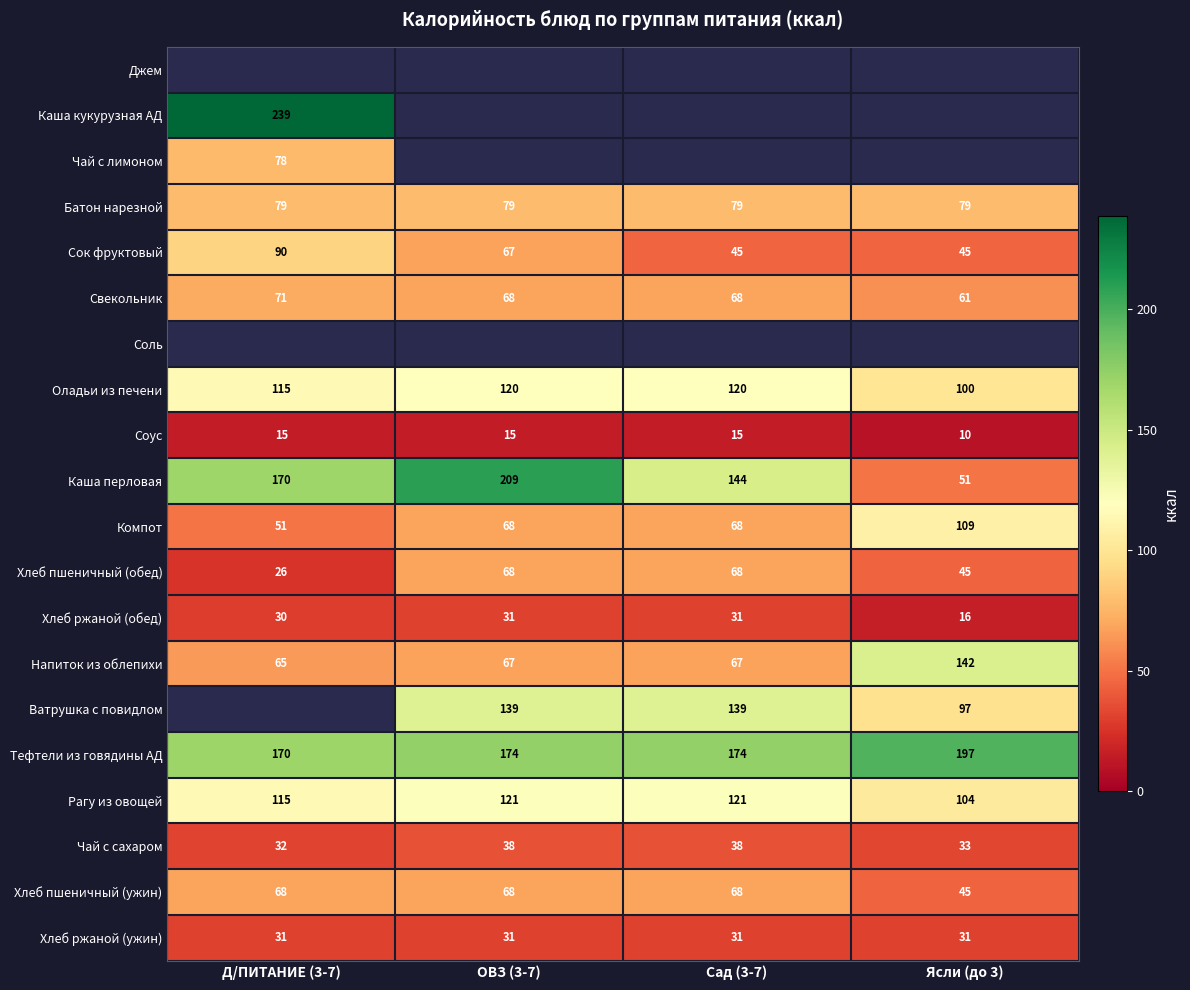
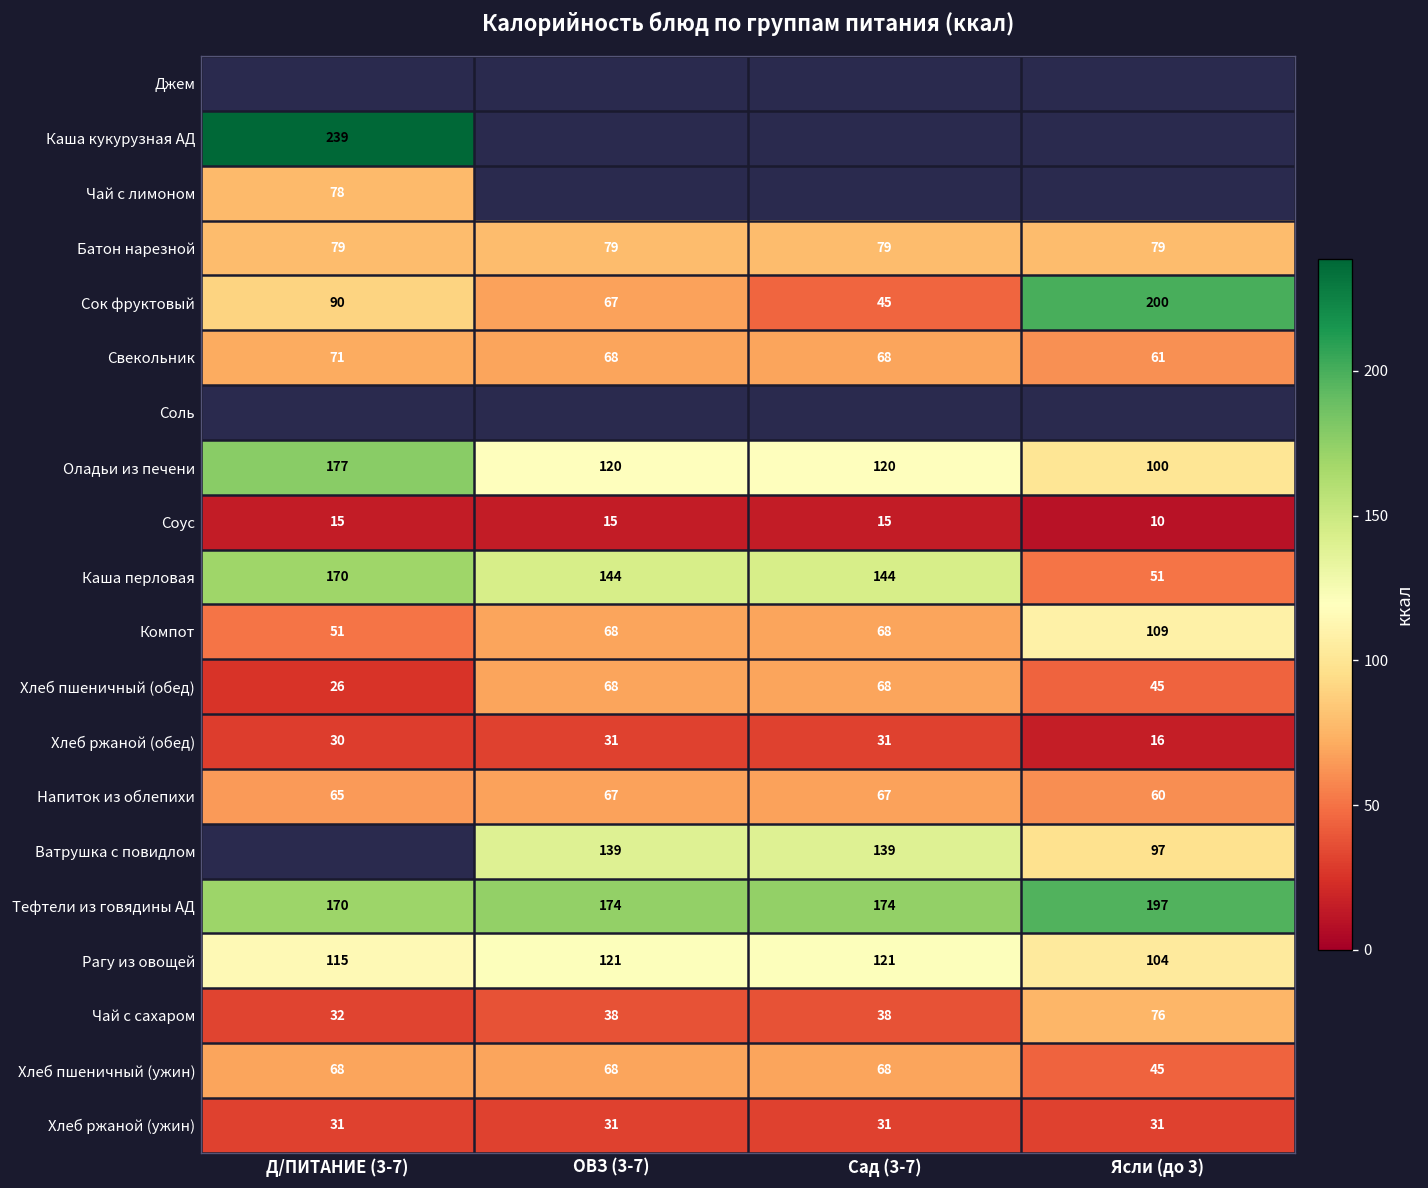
  {
    "Каша кукурузная АД": {
      "Д/ПИТАНИЕ (3-7)": 239
    },
    "Чай с лимоном": {
      "Д/ПИТАНИЕ (3-7)": 78
    },
    "Батон нарезной": {
      "Д/ПИТАНИЕ (3-7)": 79,
      "ОВЗ (3-7)": 79,
      "Сад (3-7)": 79,
      "Ясли (до 3)": 79
    },
    "Сок фруктовый": {
      "Д/ПИТАНИЕ (3-7)": 90,
      "ОВЗ (3-7)": 67,
      "Сад (3-7)": 45,
-     "Ясли (до 3)": 45
+     "Ясли (до 3)": 200
    },
    "Свекольник": {
      "Д/ПИТАНИЕ (3-7)": 71,
      "ОВЗ (3-7)": 68,
      "Сад (3-7)": 68,
      "Ясли (до 3)": 61
    },
    "Оладьи из печени": {
-     "Д/ПИТАНИЕ (3-7)": 115,
+     "Д/ПИТАНИЕ (3-7)": 177,
      "ОВЗ (3-7)": 120,
      "Сад (3-7)": 120,
      "Ясли (до 3)": 100
    },
    "Соус": {
      "Д/ПИТАНИЕ (3-7)": 15,
      "ОВЗ (3-7)": 15,
      "Сад (3-7)": 15,
      "Ясли (до 3)": 10
    },
    "Каша перловая": {
      "Д/ПИТАНИЕ (3-7)": 170,
-     "ОВЗ (3-7)": 209,
+     "ОВЗ (3-7)": 144,
      "Сад (3-7)": 144,
      "Ясли (до 3)": 51
    },
    "Компот": {
      "Д/ПИТАНИЕ (3-7)": 51,
      "ОВЗ (3-7)": 68,
      "Сад (3-7)": 68,
      "Ясли (до 3)": 109
    },
    "Хлеб пшеничный (обед)": {
      "Д/ПИТАНИЕ (3-7)": 26,
      "ОВЗ (3-7)": 68,
      "Сад (3-7)": 68,
      "Ясли (до 3)": 45
    },
    "Хлеб ржаной (обед)": {
      "Д/ПИТАНИЕ (3-7)": 30,
      "ОВЗ (3-7)": 31,
      "Сад (3-7)": 31,
      "Ясли (до 3)": 16
    },
    "Напиток из облепихи": {
      "Д/ПИТАНИЕ (3-7)": 65,
      "ОВЗ (3-7)": 67,
      "Сад (3-7)": 67,
-     "Ясли (до 3)": 142
+     "Ясли (до 3)": 60
    },
    "Ватрушка с повидлом": {
      "ОВЗ (3-7)": 139,
      "Сад (3-7)": 139,
      "Ясли (до 3)": 97
    },
    "Тефтели из говядины АД": {
      "Д/ПИТАНИЕ (3-7)": 170,
      "ОВЗ (3-7)": 174,
      "Сад (3-7)": 174,
      "Ясли (до 3)": 197
    },
    "Рагу из овощей": {
      "Д/ПИТАНИЕ (3-7)": 115,
      "ОВЗ (3-7)": 121,
      "Сад (3-7)": 121,
      "Ясли (до 3)": 104
    },
    "Чай с сахаром": {
      "Д/ПИТАНИЕ (3-7)": 32,
      "ОВЗ (3-7)": 38,
      "Сад (3-7)": 38,
-     "Ясли (до 3)": 33
+     "Ясли (до 3)": 76
    },
    "Хлеб пшеничный (ужин)": {
      "Д/ПИТАНИЕ (3-7)": 68,
      "ОВЗ (3-7)": 68,
      "Сад (3-7)": 68,
      "Ясли (до 3)": 45
    },
    "Хлеб ржаной (ужин)": {
      "Д/ПИТАНИЕ (3-7)": 31,
      "ОВЗ (3-7)": 31,
      "Сад (3-7)": 31,
      "Ясли (до 3)": 31
    }
  }
